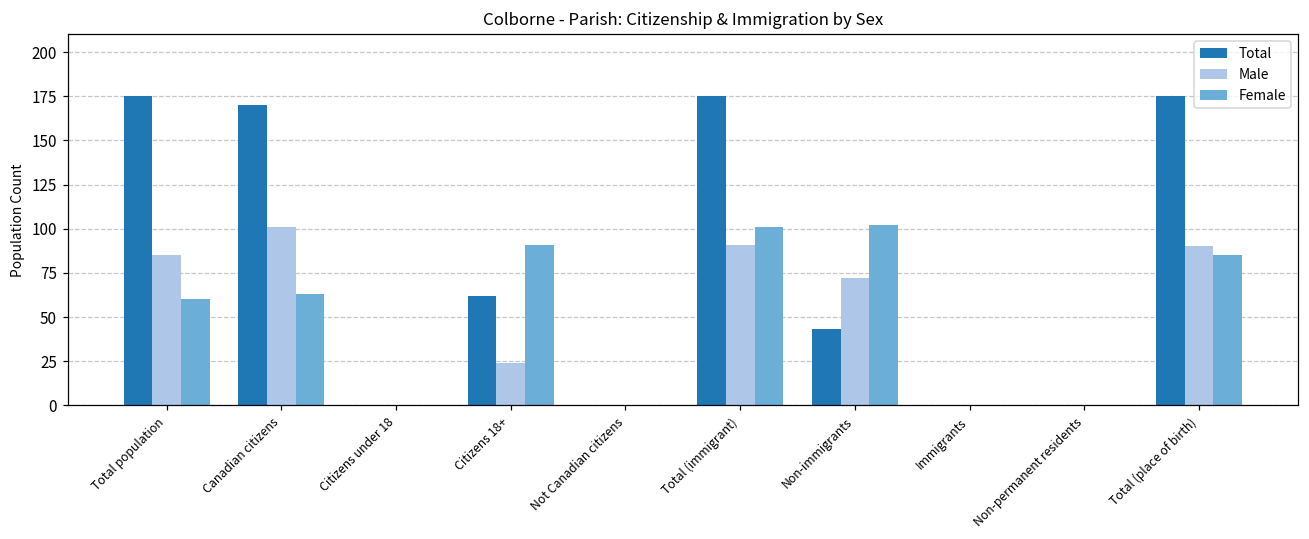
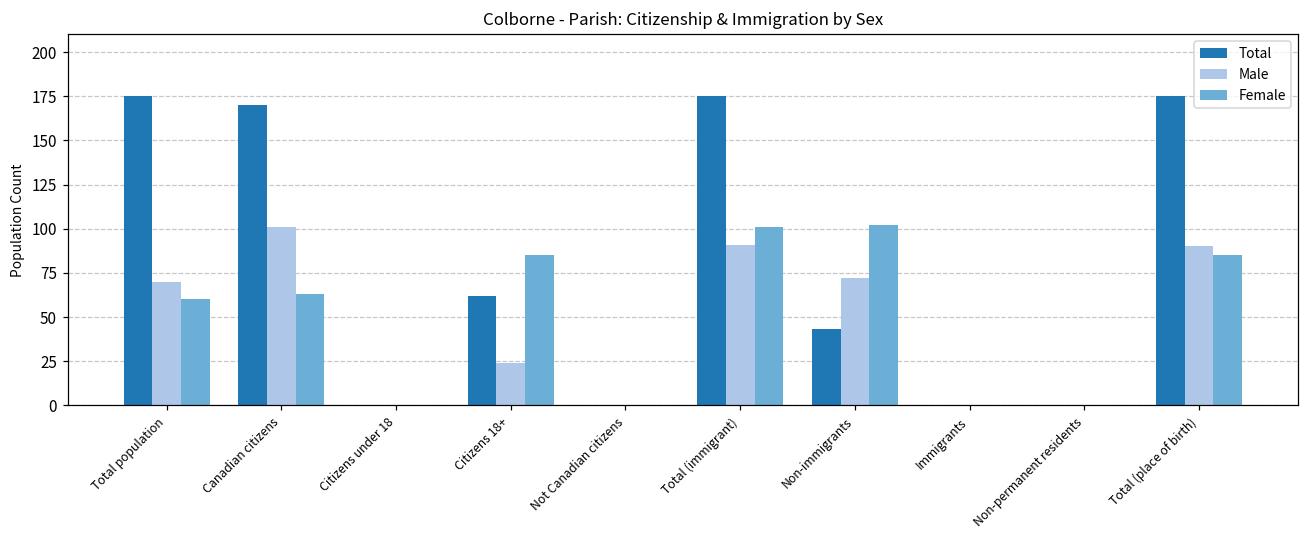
  {
    "Total": {
      "Total population": 175,
      "Canadian citizens": 170,
      "Citizens under 18": 0,
      "Citizens 18+": 62,
      "Not Canadian citizens": 0,
      "Total (immigrant)": 175,
      "Non-immigrants": 43,
      "Immigrants": 0,
      "Non-permanent residents": 0,
      "Total (place of birth)": 175
    },
    "Male": {
-     "Total population": 85,
+     "Total population": 70,
      "Canadian citizens": 101,
      "Citizens under 18": 0,
      "Citizens 18+": 24,
      "Not Canadian citizens": 0,
      "Total (immigrant)": 91,
      "Non-immigrants": 72,
      "Immigrants": 0,
      "Non-permanent residents": 0,
      "Total (place of birth)": 90
    },
    "Female": {
      "Total population": 60,
      "Canadian citizens": 63,
      "Citizens under 18": 0,
-     "Citizens 18+": 91,
+     "Citizens 18+": 85,
      "Not Canadian citizens": 0,
      "Total (immigrant)": 101,
      "Non-immigrants": 102,
      "Immigrants": 0,
      "Non-permanent residents": 0,
      "Total (place of birth)": 85
    }
  }
